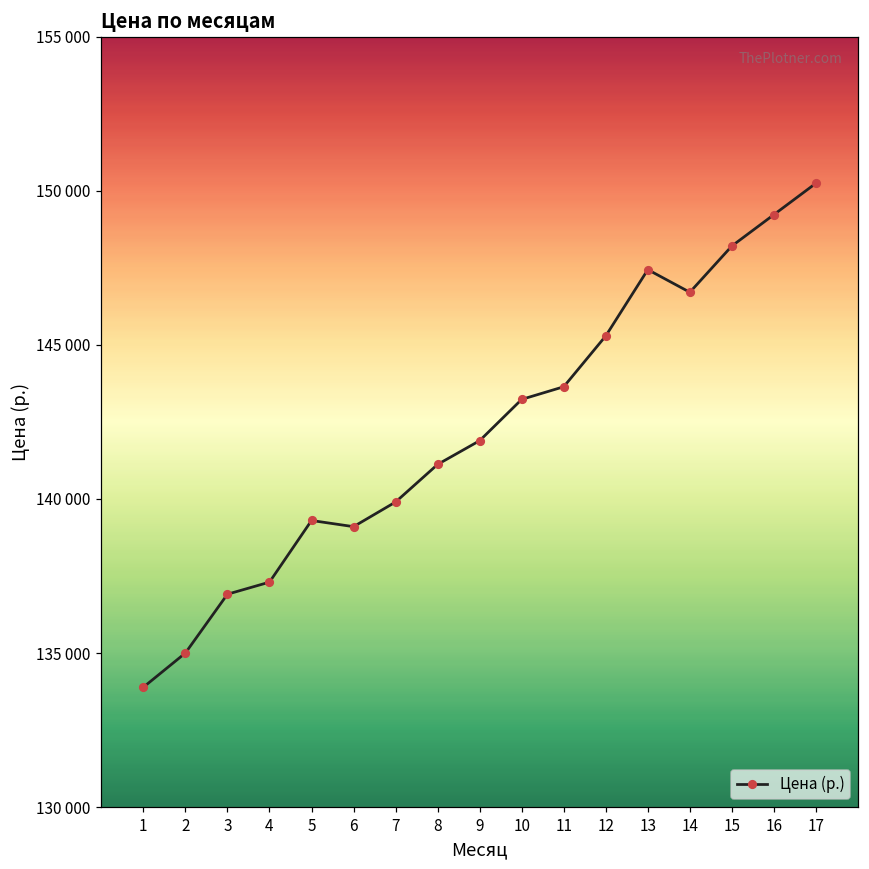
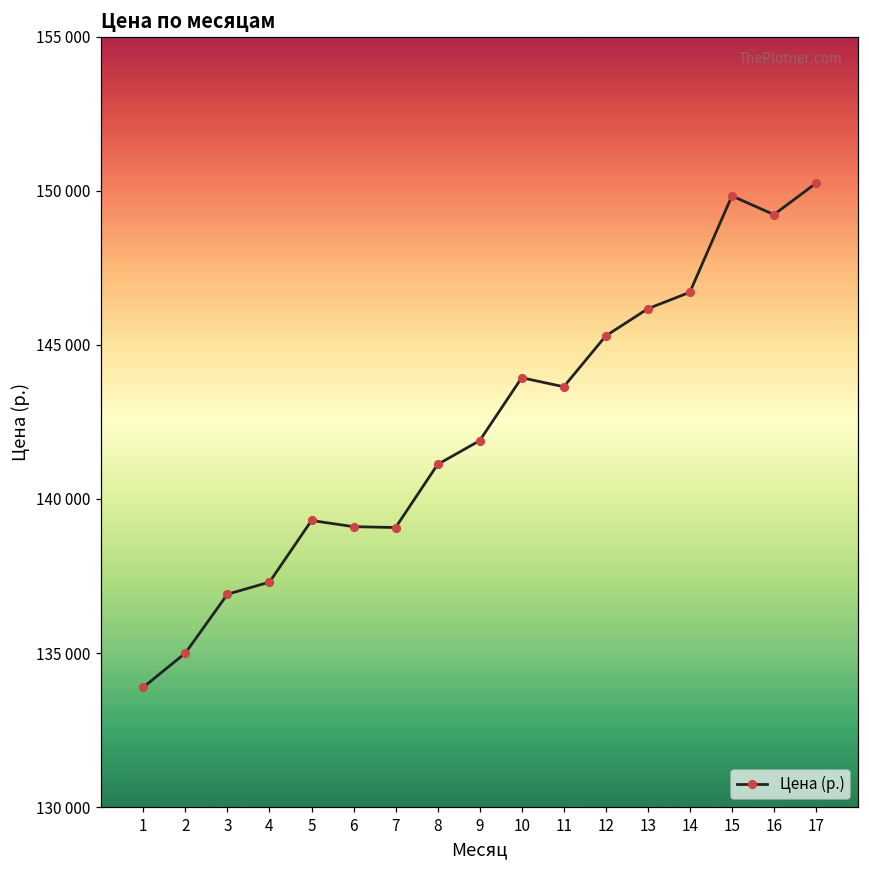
  {
    "1": 133900,
    "2": 135000,
    "3": 136900,
    "4": 137300,
    "5": 139300,
    "6": 139100,
-   "7": 139900,
+   "7": 139100,
    "8": 141100,
    "9": 141900,
-   "10": 143200,
+   "10": 143900,
    "11": 143600,
    "12": 145300,
-   "13": 147400,
+   "13": 146200,
    "14": 146700,
-   "15": 148200,
+   "15": 149800,
    "16": 149200,
    "17": 150200
  }
